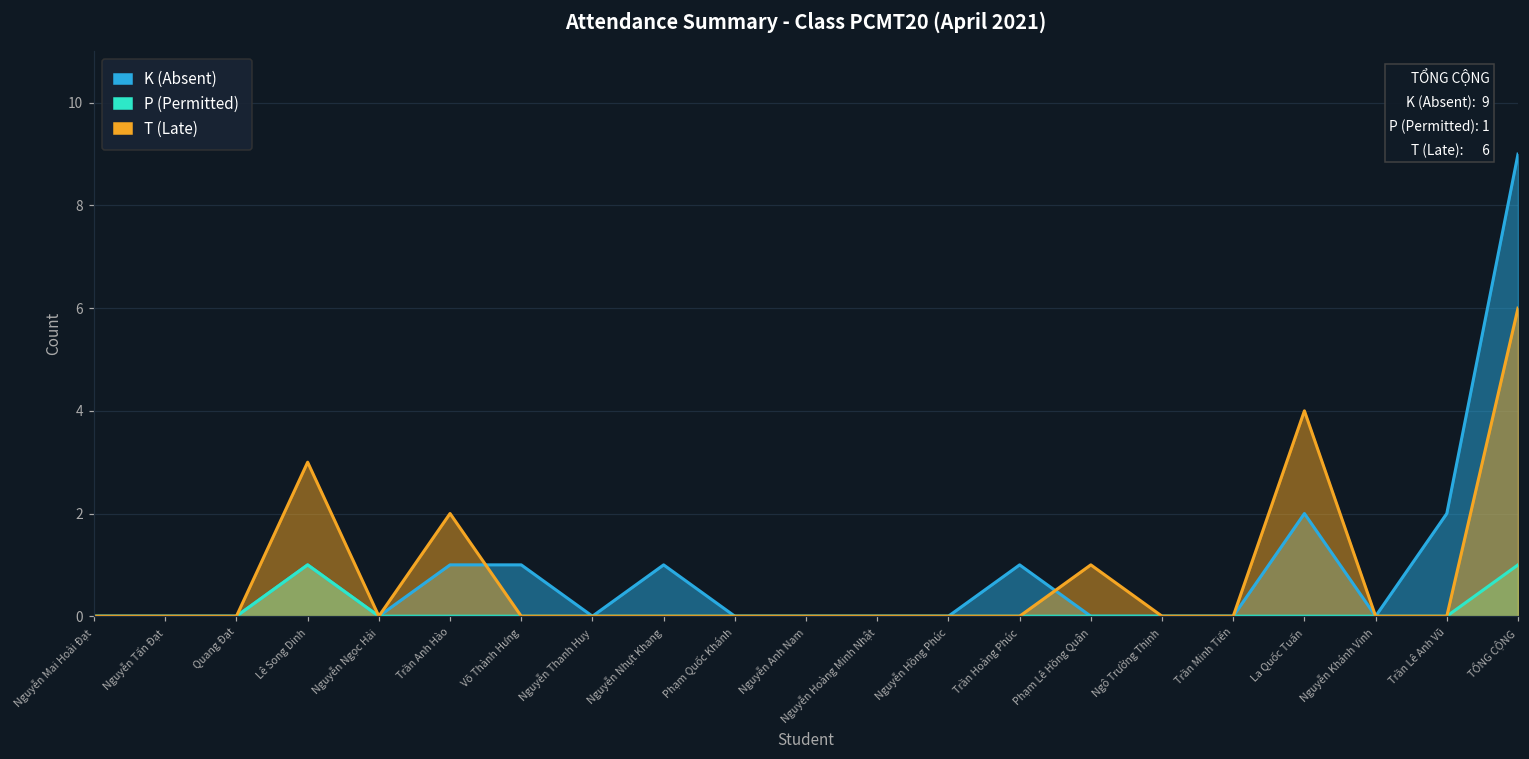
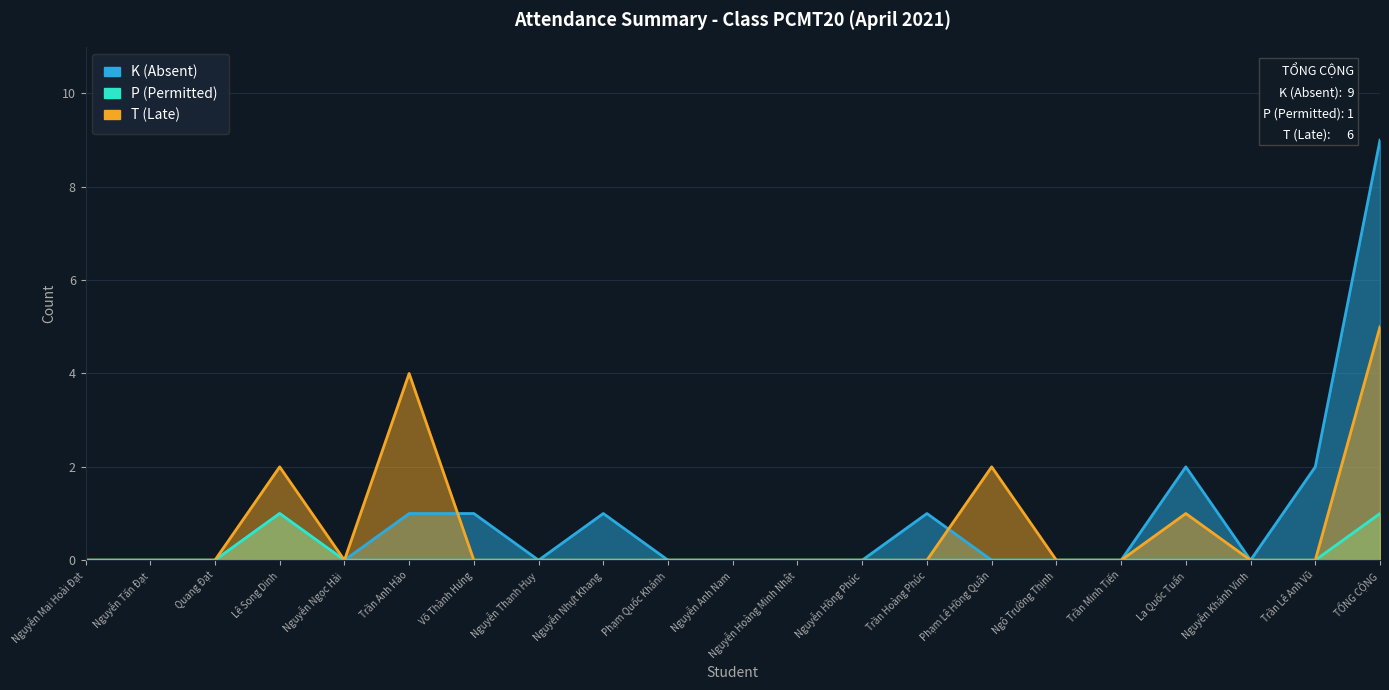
  {
    "T (Late)": {
-     "Lê Song Dinh": 3,
-     "Trần Anh Hào": 2,
-     "Phạm Lê Hồng Quân": 1,
-     "La Quốc Tuấn": 4,
-     "TỔNG CỘNG": 6
+     "Lê Song Dinh": 2,
+     "Trần Anh Hào": 4,
+     "Phạm Lê Hồng Quân": 2,
+     "La Quốc Tuấn": 1,
+     "TỔNG CỘNG": 5
    }
  }
